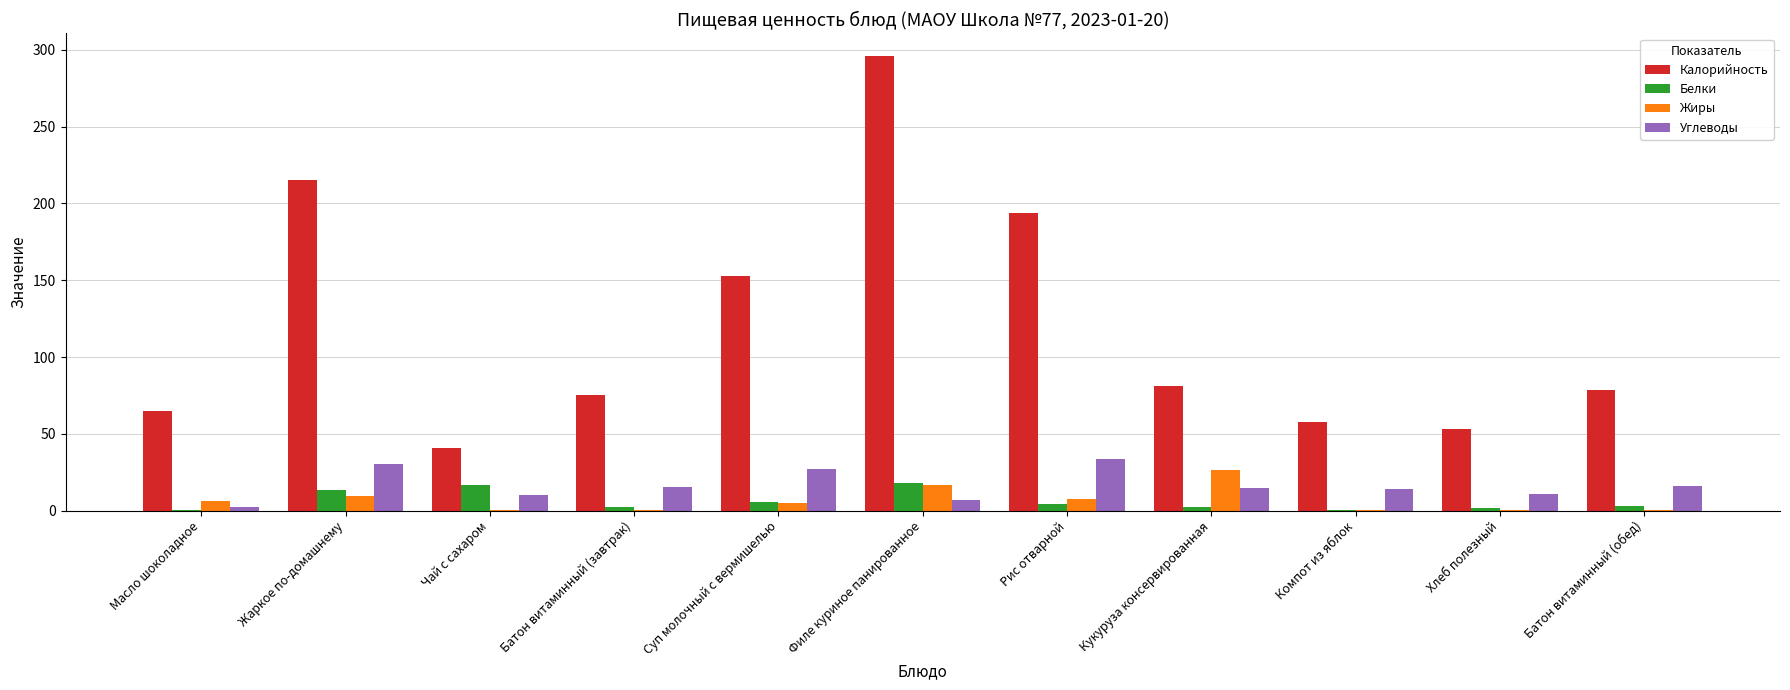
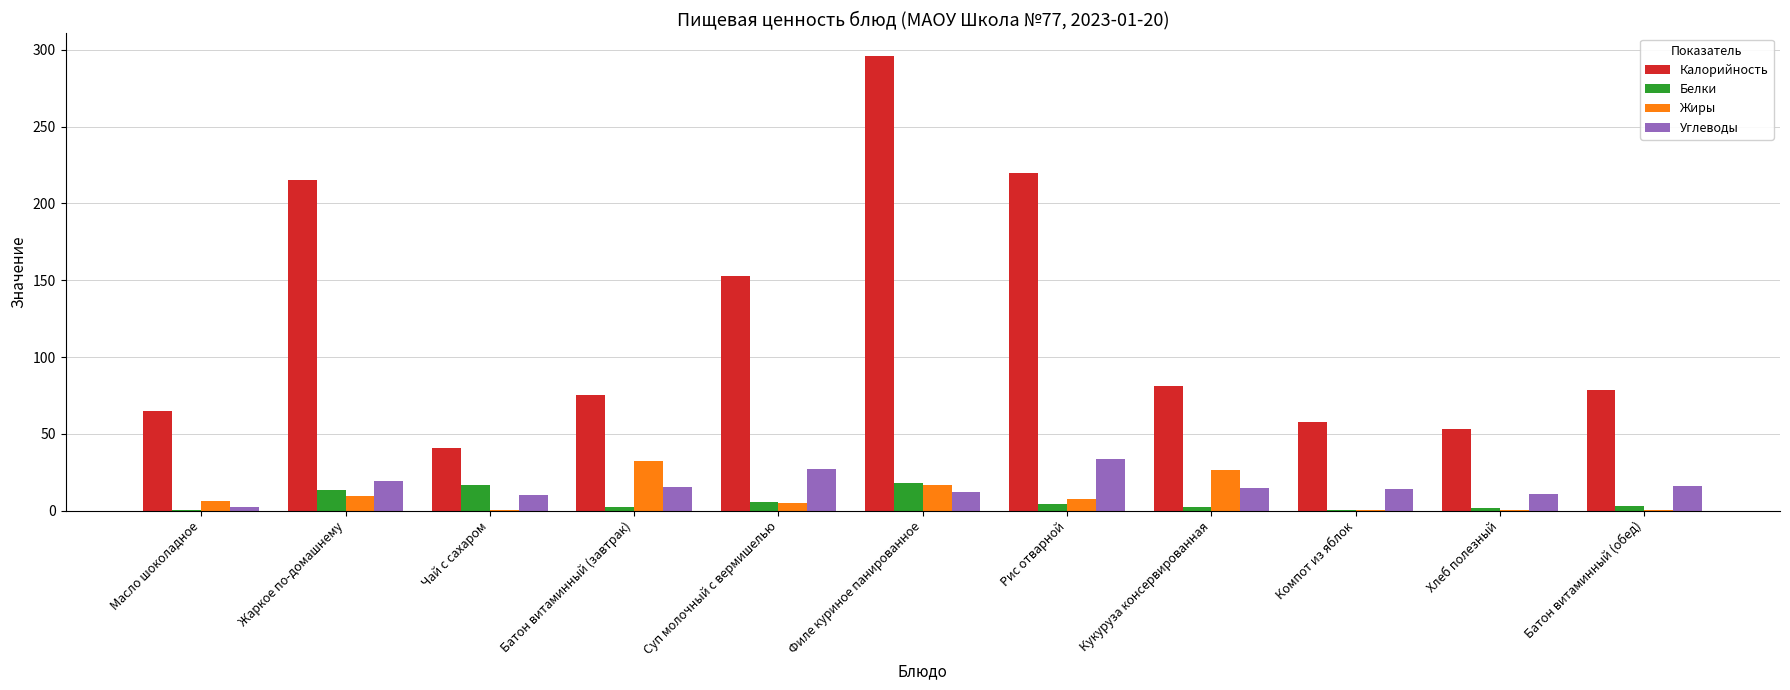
  {
    "Калорийность": {
      "Масло шоколадное": 65,
      "Жаркое по-домашнему": 215,
      "Чай с сахаром": 41,
      "Батон витаминный (завтрак)": 76,
      "Суп молочный с вермишелью": 153,
      "Филе куриное панированное": 296,
-     "Рис отварной": 194,
+     "Рис отварной": 220,
      "Кукуруза консервированная": 81,
      "Компот из яблок": 58,
      "Хлеб полезный": 53,
      "Батон витаминный (обед)": 78
    },
    "Белки": {
      "Жаркое по-домашнему": 13,
      "Чай с сахаром": 17,
      "Батон витаминный (завтрак)": 2,
      "Суп молочный с вермишелью": 6,
      "Филе куриное панированное": 18,
      "Рис отварной": 4,
      "Кукуруза консервированная": 3,
      "Хлеб полезный": 2,
      "Батон витаминный (обед)": 3
    },
    "Жиры": {
      "Масло шоколадное": 6,
      "Жаркое по-домашнему": 9,
-     "Батон витаминный (завтрак)": 1,
+     "Батон витаминный (завтрак)": 32,
      "Суп молочный с вермишелью": 5,
      "Филе куриное панированное": 17,
      "Рис отварной": 8,
      "Кукуруза консервированная": 26
    },
    "Углеводы": {
      "Масло шоколадное": 2,
-     "Жаркое по-домашнему": 30,
+     "Жаркое по-домашнему": 19,
      "Чай с сахаром": 10,
      "Батон витаминный (завтрак)": 15,
      "Суп молочный с вермишелью": 27,
-     "Филе куриное панированное": 7,
+     "Филе куриное панированное": 12,
      "Рис отварной": 34,
      "Кукуруза консервированная": 15,
      "Компот из яблок": 14,
      "Хлеб полезный": 11,
      "Батон витаминный (обед)": 16
    }
  }
